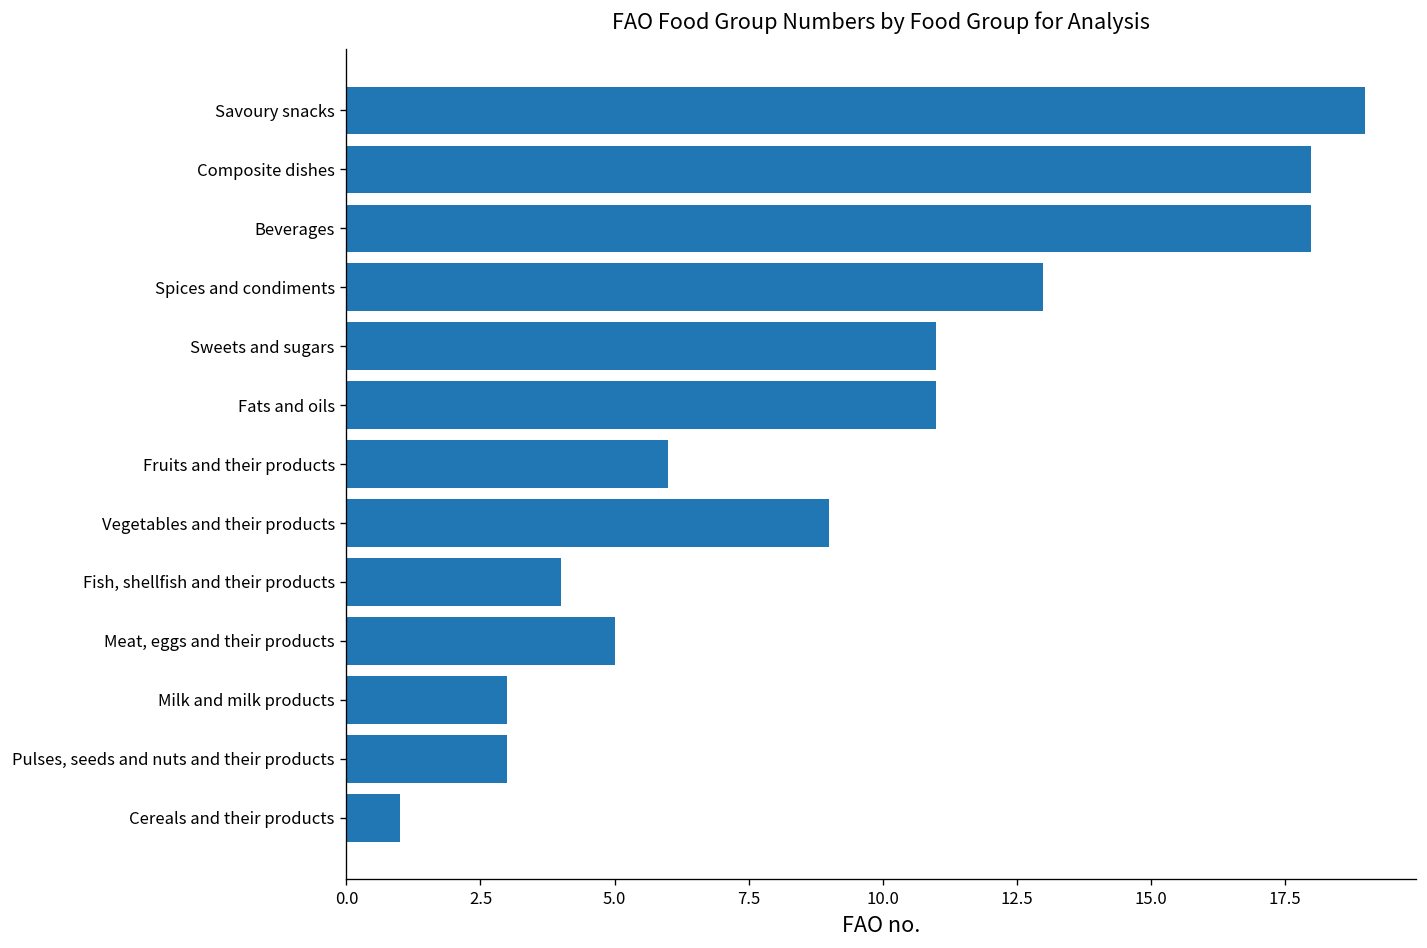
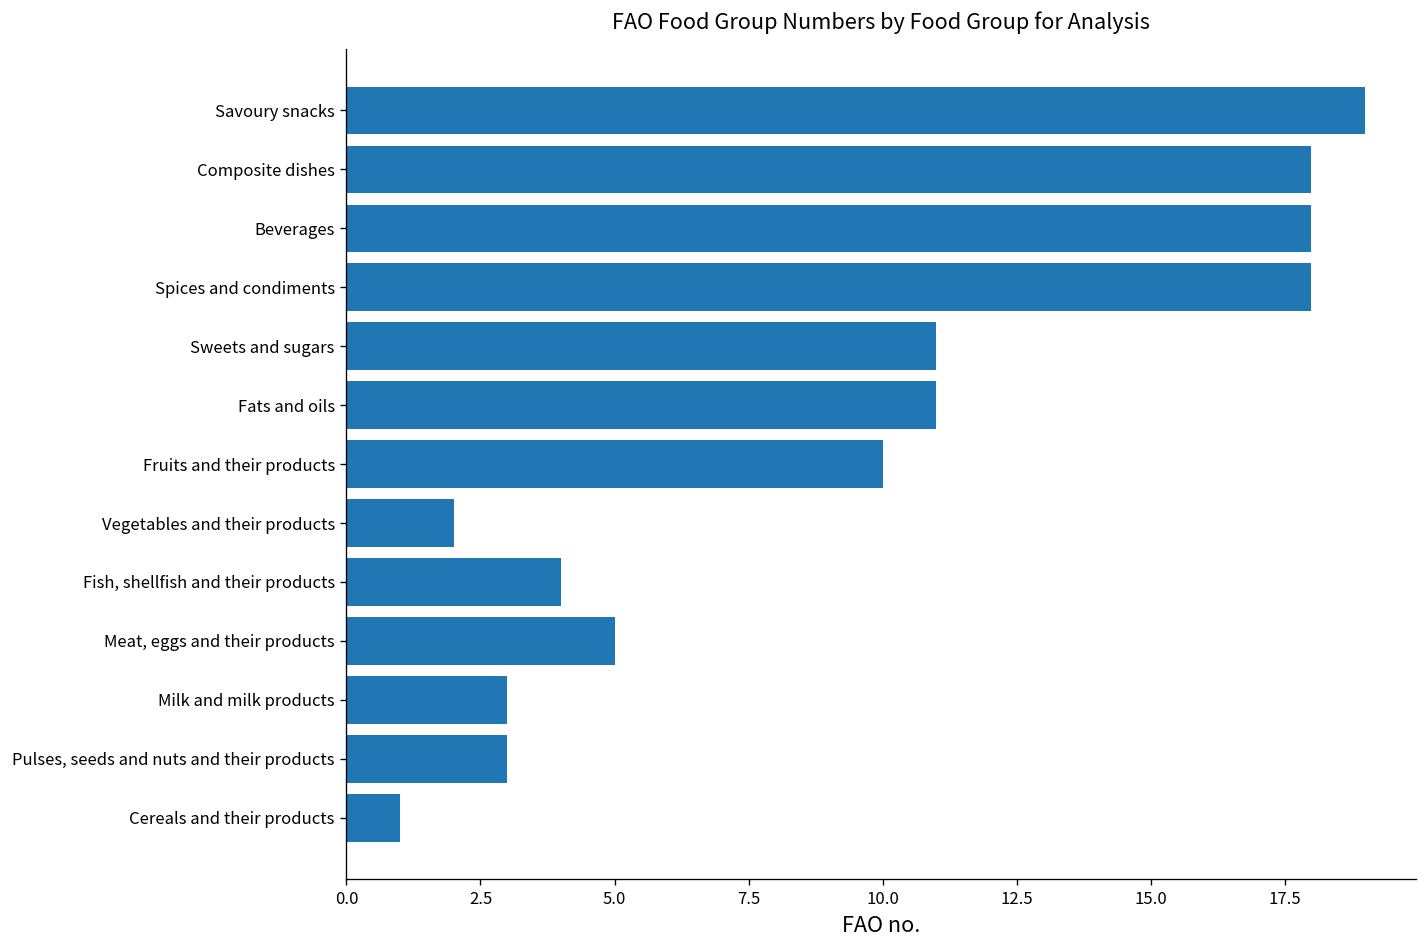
  {
    "Savoury snacks": 19,
    "Composite dishes": 18,
    "Beverages": 18,
-   "Spices and condiments": 13,
+   "Spices and condiments": 18,
    "Sweets and sugars": 11,
    "Fats and oils": 11,
-   "Fruits and their products": 6,
-   "Vegetables and their products": 9,
+   "Fruits and their products": 10,
+   "Vegetables and their products": 2,
    "Fish, shellfish and their products": 4,
    "Meat, eggs and their products": 5,
    "Milk and milk products": 3,
    "Pulses, seeds and nuts and their products": 3,
    "Cereals and their products": 1
  }
